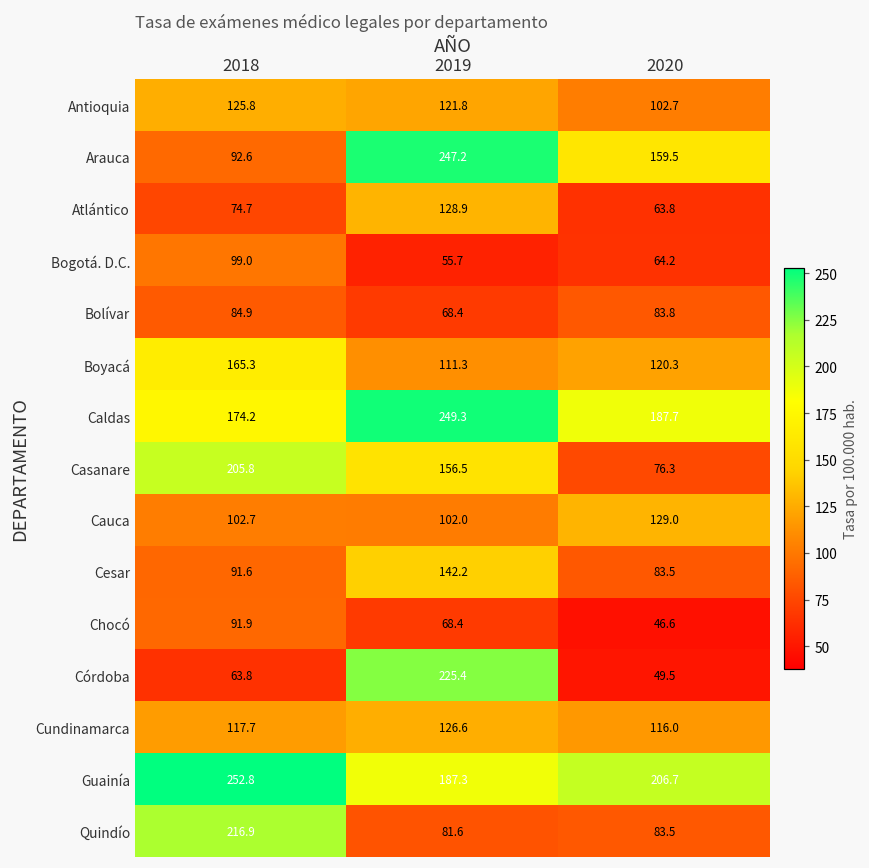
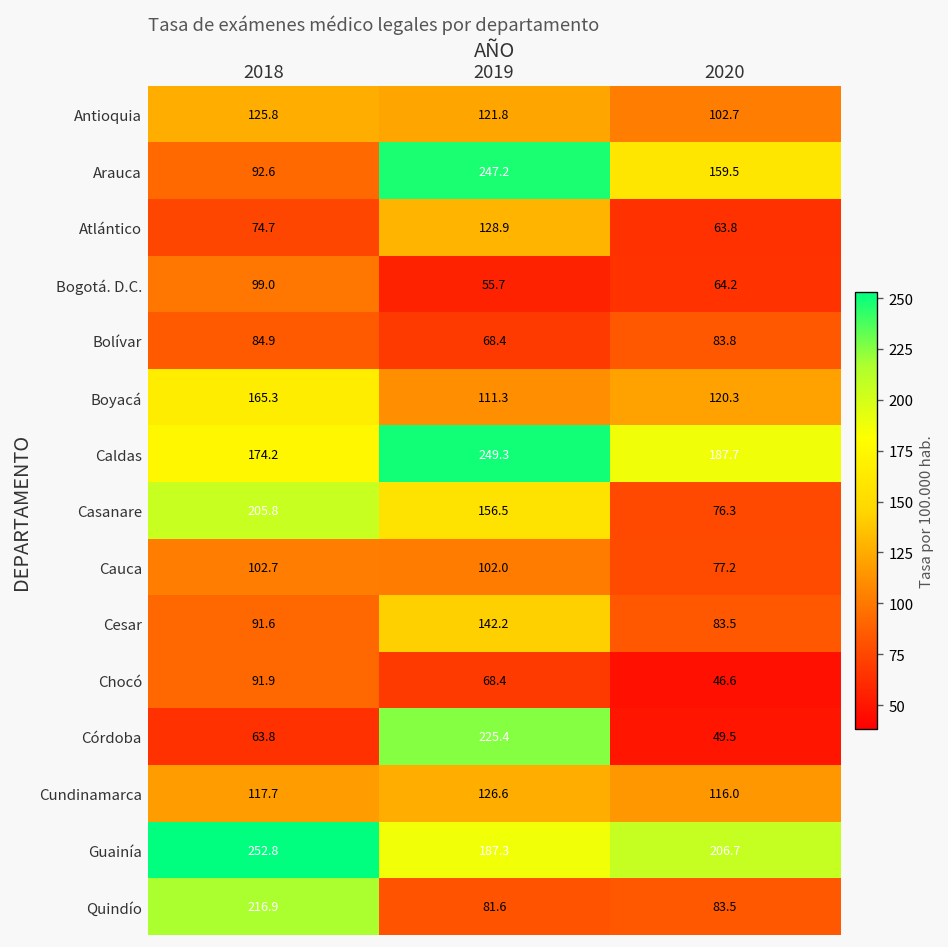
  {
    "Antioquia": {
      "2018": 125.8,
      "2019": 121.8,
      "2020": 102.7
    },
    "Arauca": {
      "2018": 92.6,
      "2019": 247.2,
      "2020": 159.5
    },
    "Atlántico": {
      "2018": 74.7,
      "2019": 128.9,
      "2020": 63.8
    },
    "Bogotá. D.C.": {
      "2018": 99.0,
      "2019": 55.7,
      "2020": 64.2
    },
    "Bolívar": {
      "2018": 84.9,
      "2019": 68.4,
      "2020": 83.8
    },
    "Boyacá": {
      "2018": 165.3,
      "2019": 111.3,
      "2020": 120.3
    },
    "Caldas": {
      "2018": 174.2,
      "2019": 249.3,
      "2020": 187.7
    },
    "Casanare": {
      "2018": 205.8,
      "2019": 156.5,
      "2020": 76.3
    },
    "Cauca": {
      "2018": 102.7,
      "2019": 102.0,
-     "2020": 129.0
+     "2020": 77.2
    },
    "Cesar": {
      "2018": 91.6,
      "2019": 142.2,
      "2020": 83.5
    },
    "Chocó": {
      "2018": 91.9,
      "2019": 68.4,
      "2020": 46.6
    },
    "Córdoba": {
      "2018": 63.8,
      "2019": 225.4,
      "2020": 49.5
    },
    "Cundinamarca": {
      "2018": 117.7,
      "2019": 126.6,
      "2020": 116.0
    },
    "Guainía": {
      "2018": 252.8,
      "2019": 187.3,
      "2020": 206.7
    },
    "Quindío": {
      "2018": 216.9,
      "2019": 81.6,
      "2020": 83.5
    }
  }
